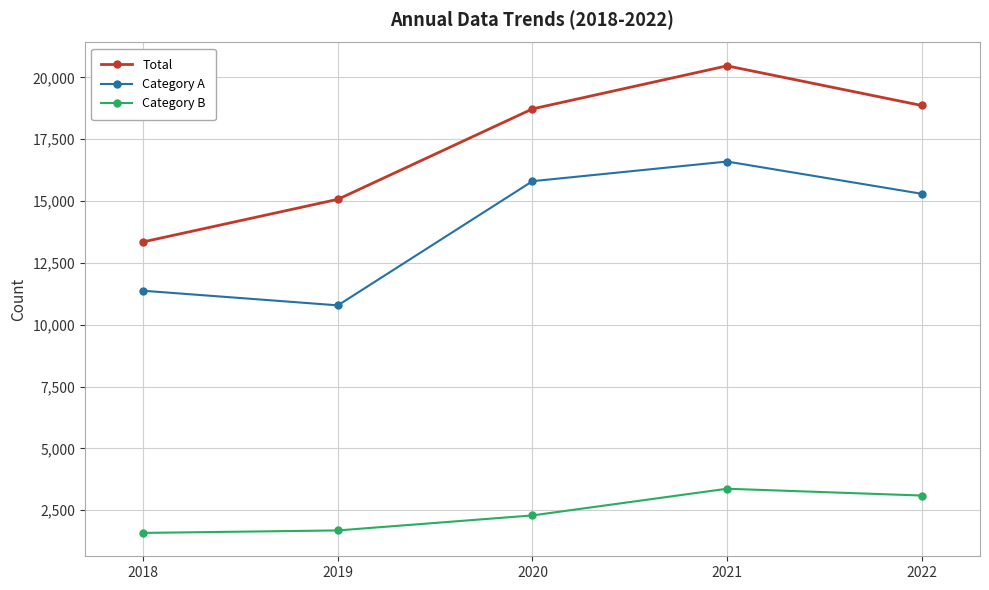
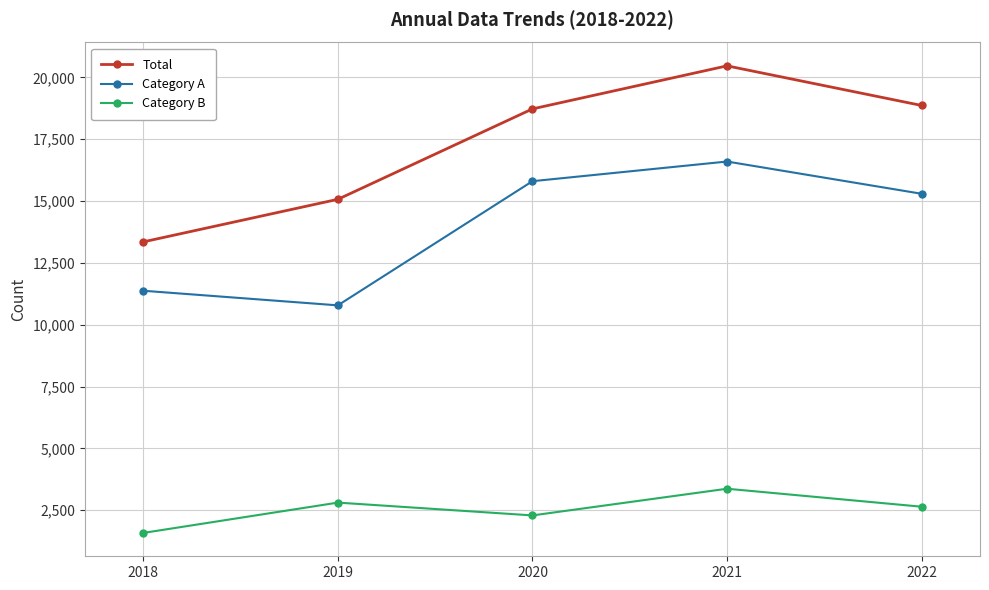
  {
    "Total": {
      "2018": "13,400",
      "2019": "15,100",
      "2020": "18,700",
      "2021": "20,500",
      "2022": "18,900"
    },
    "Category A": {
      "2018": "11,400",
      "2019": "10,800",
      "2020": "15,800",
      "2021": "16,600",
      "2022": "15,300"
    },
    "Category B": {
      "2018": "1,600",
-     "2019": "1,700",
+     "2019": "2,800",
      "2020": "2,300",
      "2021": "3,400",
-     "2022": "3,100"
+     "2022": "2,600"
    }
  }
